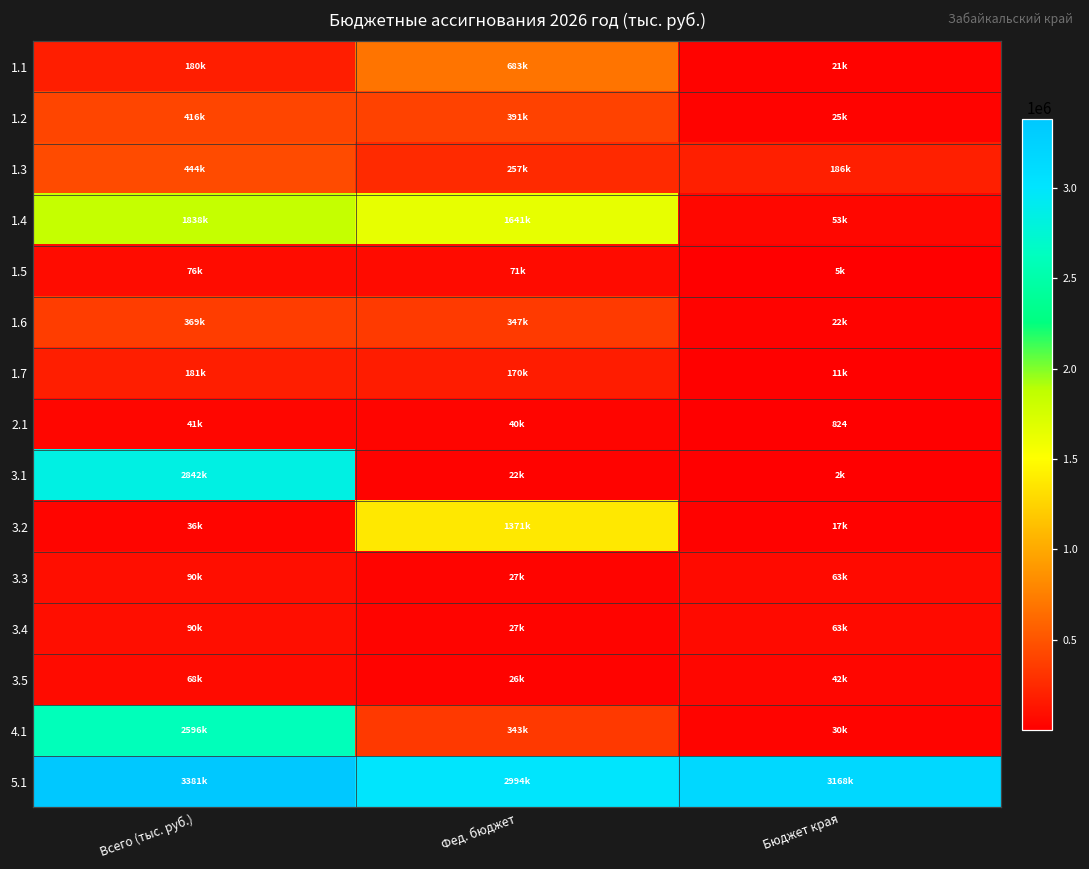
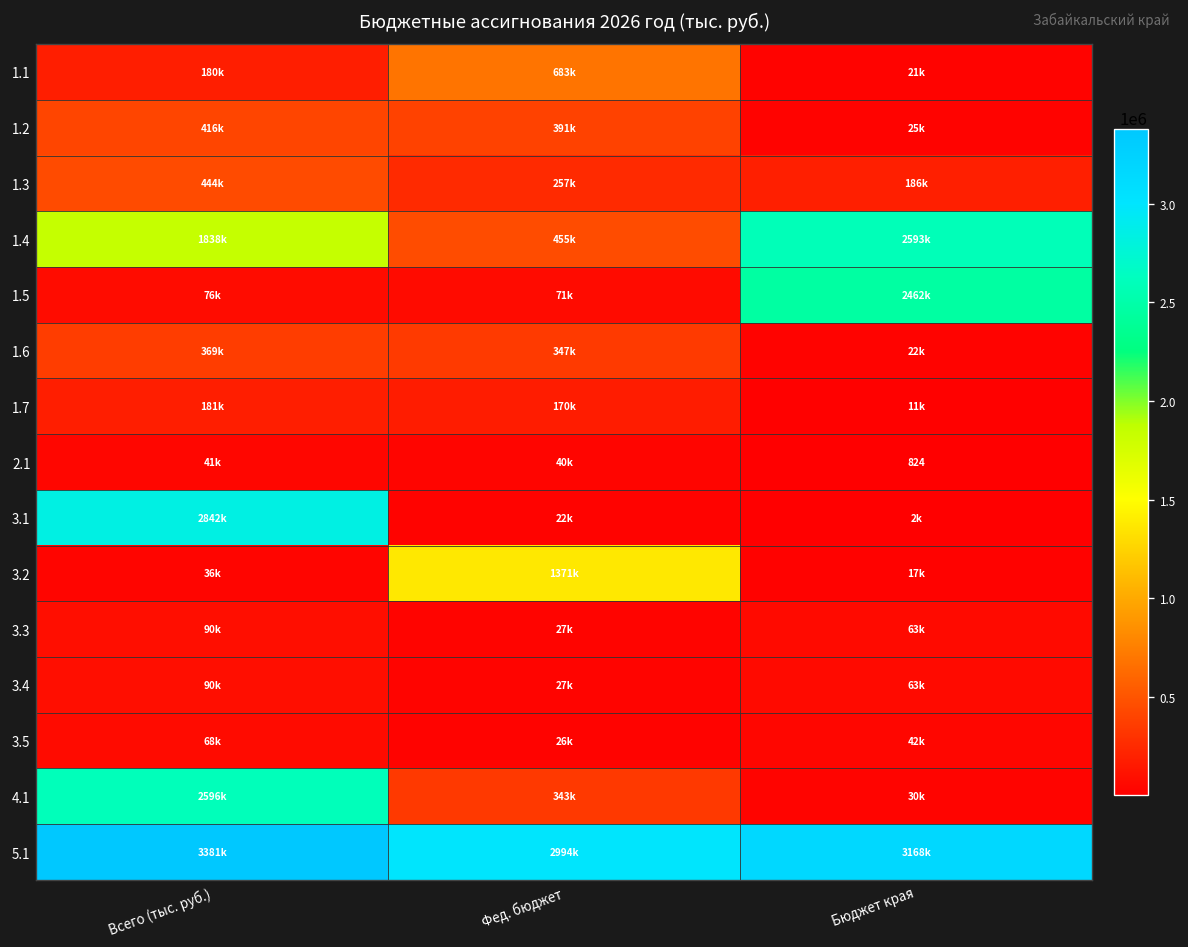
  {
    "1.1": {
      "Всего (тыс. руб.)": "180k",
      "Фед. бюджет": "683k",
      "Бюджет края": "21k"
    },
    "1.2": {
      "Всего (тыс. руб.)": "416k",
      "Фед. бюджет": "391k",
      "Бюджет края": "25k"
    },
    "1.3": {
      "Всего (тыс. руб.)": "444k",
      "Фед. бюджет": "257k",
      "Бюджет края": "186k"
    },
    "1.4": {
      "Всего (тыс. руб.)": "1838k",
-     "Фед. бюджет": "1641k",
-     "Бюджет края": "53k"
+     "Фед. бюджет": "455k",
+     "Бюджет края": "2593k"
    },
    "1.5": {
      "Всего (тыс. руб.)": "76k",
      "Фед. бюджет": "71k",
-     "Бюджет края": "5k"
+     "Бюджет края": "2462k"
    },
    "1.6": {
      "Всего (тыс. руб.)": "369k",
      "Фед. бюджет": "347k",
      "Бюджет края": "22k"
    },
    "1.7": {
      "Всего (тыс. руб.)": "181k",
      "Фед. бюджет": "170k",
      "Бюджет края": "11k"
    },
    "2.1": {
      "Всего (тыс. руб.)": "41k",
      "Фед. бюджет": "40k",
      "Бюджет края": "824"
    },
    "3.1": {
      "Всего (тыс. руб.)": "2842k",
      "Фед. бюджет": "22k",
      "Бюджет края": "2k"
    },
    "3.2": {
      "Всего (тыс. руб.)": "36k",
      "Фед. бюджет": "1371k",
      "Бюджет края": "17k"
    },
    "3.3": {
      "Всего (тыс. руб.)": "90k",
      "Фед. бюджет": "27k",
      "Бюджет края": "63k"
    },
    "3.4": {
      "Всего (тыс. руб.)": "90k",
      "Фед. бюджет": "27k",
      "Бюджет края": "63k"
    },
    "3.5": {
      "Всего (тыс. руб.)": "68k",
      "Фед. бюджет": "26k",
      "Бюджет края": "42k"
    },
    "4.1": {
      "Всего (тыс. руб.)": "2596k",
      "Фед. бюджет": "343k",
      "Бюджет края": "30k"
    },
    "5.1": {
      "Всего (тыс. руб.)": "3381k",
      "Фед. бюджет": "2994k",
      "Бюджет края": "3168k"
    }
  }
